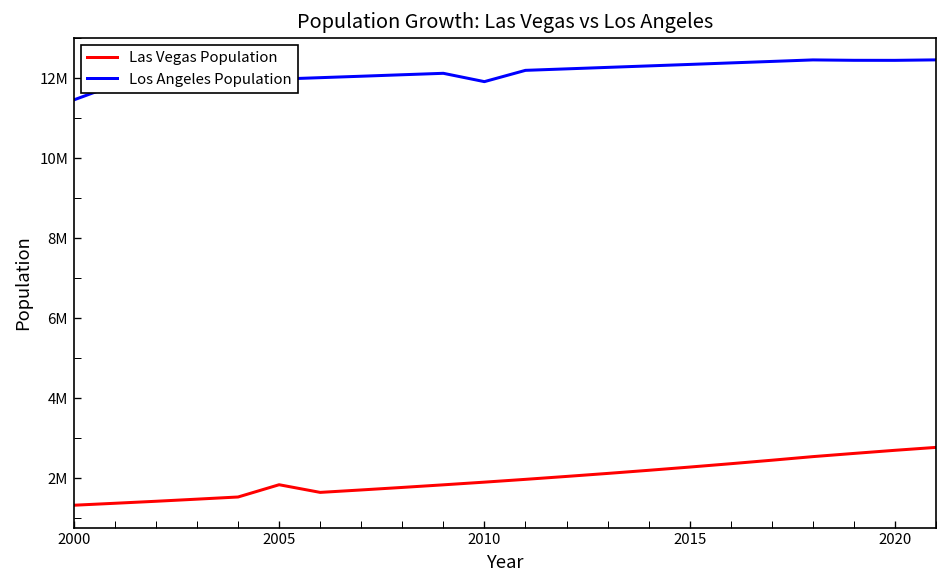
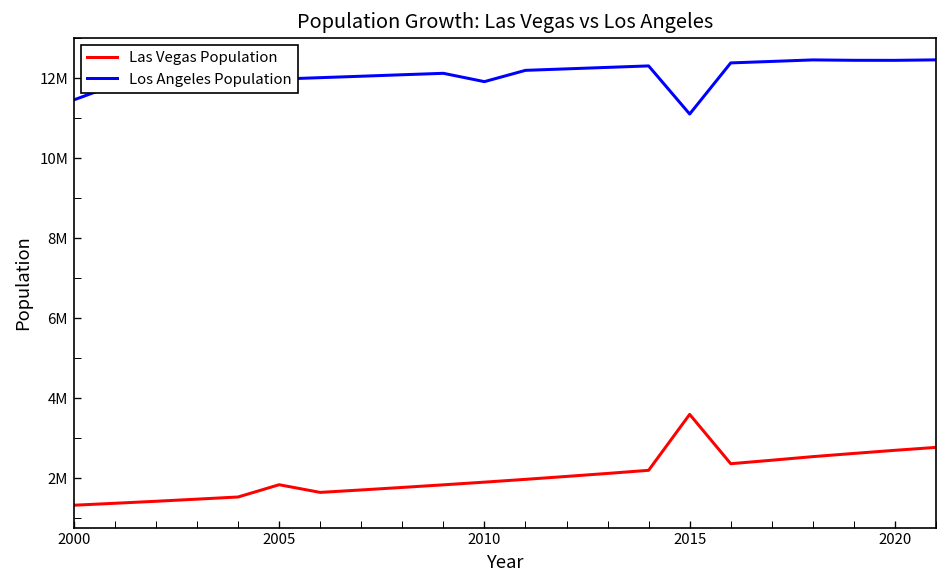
  {
    "Las Vegas Population": {
      "2000": 1300000,
      "2005": 1800000,
      "2010": 1900000,
-     "2015": 2300000,
+     "2015": 3600000,
      "2020": 2700000
    },
    "Los Angeles Population": {
      "2000": 11500000,
      "2010": 11900000,
-     "2015": 12300000,
+     "2015": 11100000,
      "2020": 12400000
    }
  }
